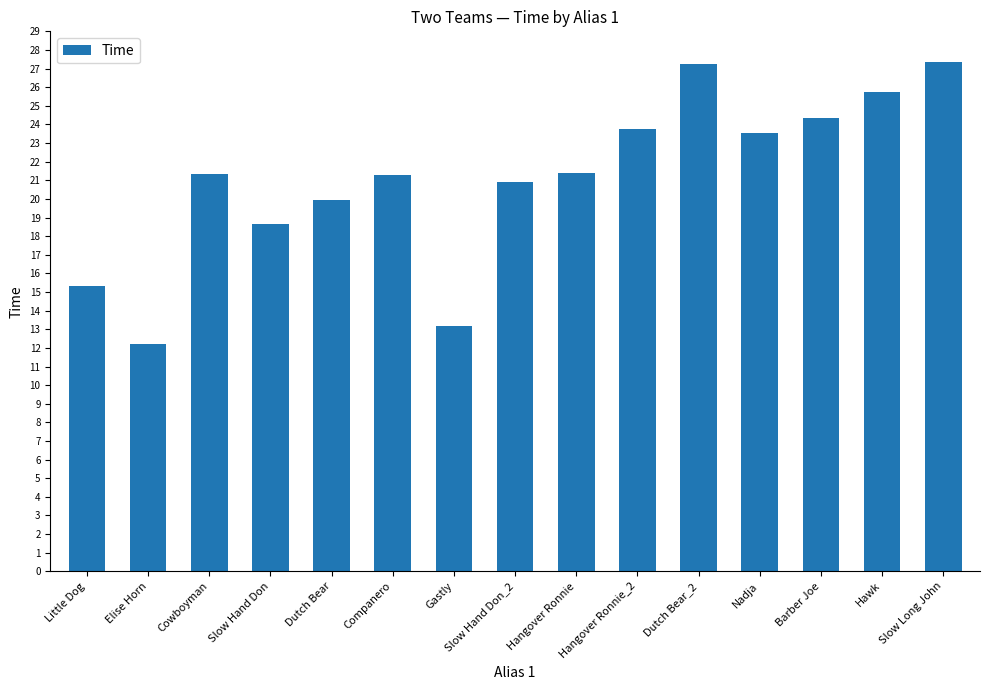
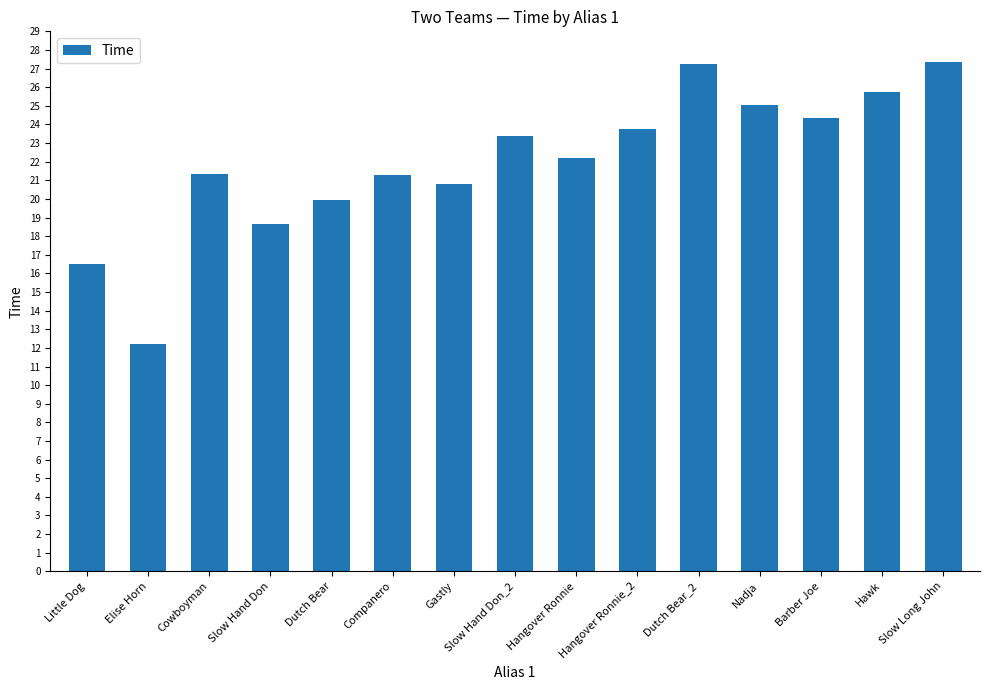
  {
-   "Little Dog": 15.3,
+   "Little Dog": 16.5,
    "Elise Horn": 12.2,
    "Cowboyman": 21.3,
    "Slow Hand Don": 18.6,
    "Dutch Bear": 19.9,
    "Companero": 21.3,
-   "Gastly": 13.2,
-   "Slow Hand Don_2": 20.9,
-   "Hangover Ronnie": 21.4,
+   "Gastly": 20.8,
+   "Slow Hand Don_2": 23.4,
+   "Hangover Ronnie": 22.2,
    "Hangover Ronnie_2": 23.8,
    "Dutch Bear_2": 27.2,
-   "Nadja": 23.6,
+   "Nadja": 25.1,
    "Barber Joe": 24.4,
    "Hawk": 25.8,
    "Slow Long John": 27.4
  }
